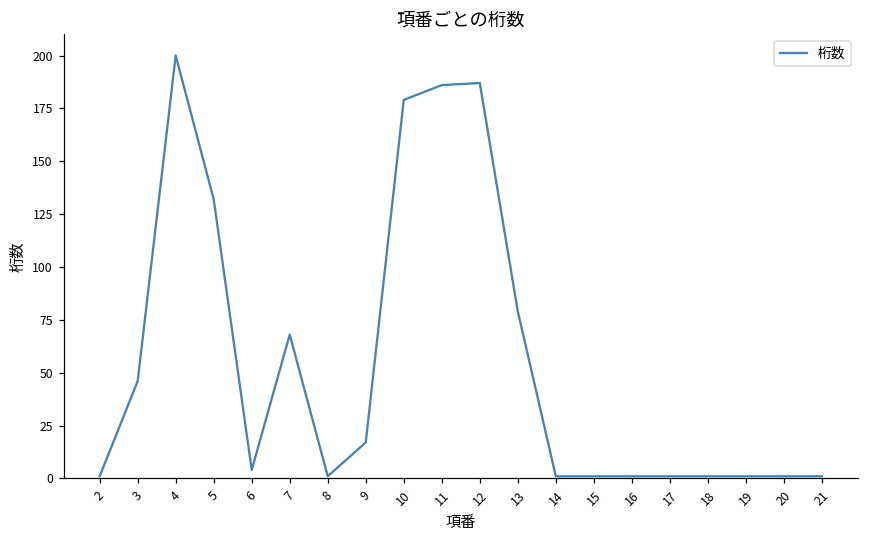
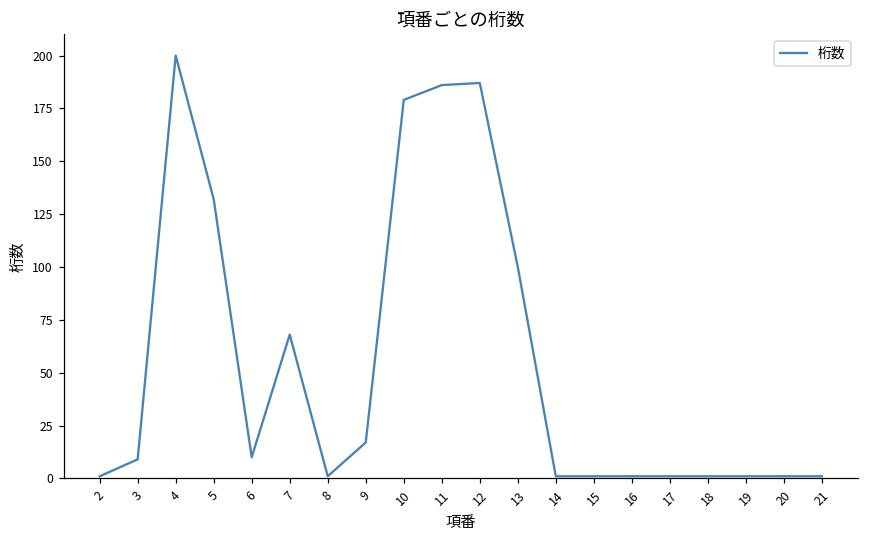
  {
    "2": 1,
-   "3": 46,
+   "3": 9,
    "4": 200,
    "5": 132,
-   "6": 4,
+   "6": 10,
    "7": 68,
    "8": 1,
    "9": 17,
    "10": 179,
    "11": 186,
    "12": 187,
-   "13": 79,
+   "13": 100,
    "14": 1,
    "15": 1,
    "16": 1,
    "17": 1,
    "18": 1,
    "19": 1,
    "20": 1,
    "21": 1
  }
